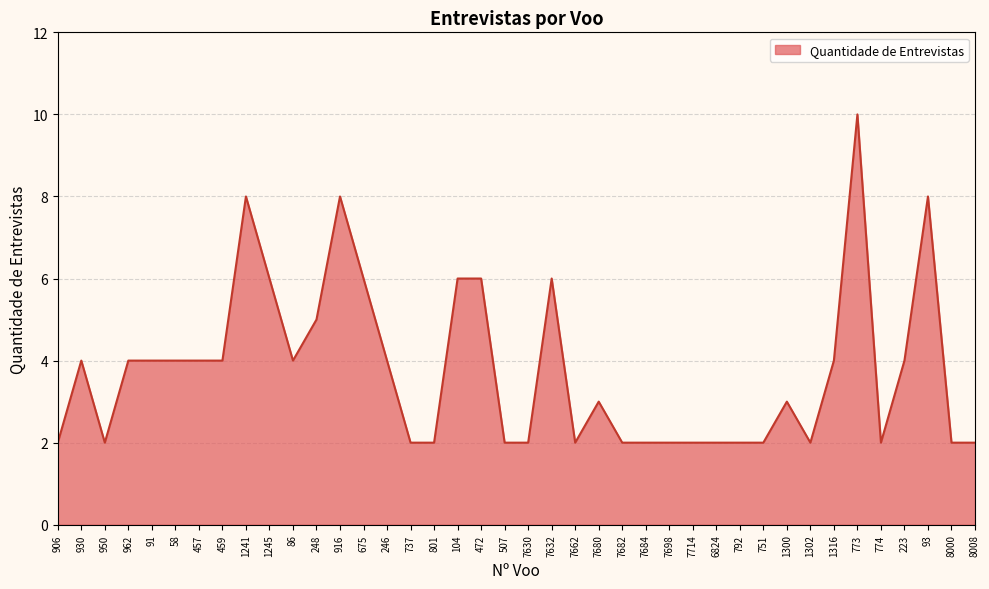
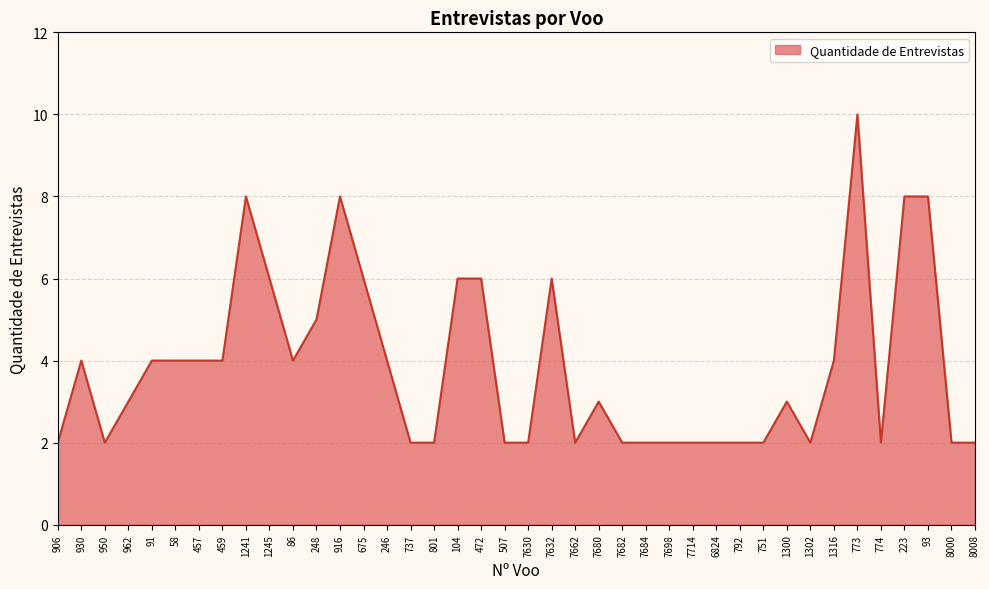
  {
    "906": 2,
    "930": 4,
    "950": 2,
-   "962": 4,
+   "962": 3,
    "91": 4,
    "58": 4,
    "457": 4,
    "459": 4,
    "1241": 8,
    "1245": 6,
    "86": 4,
    "248": 5,
    "916": 8,
    "675": 6,
    "246": 4,
    "737": 2,
    "801": 2,
    "104": 6,
    "472": 6,
    "507": 2,
    "7630": 2,
    "7632": 6,
    "7662": 2,
    "7680": 3,
    "7682": 2,
    "7684": 2,
    "7698": 2,
    "7714": 2,
    "6824": 2,
    "792": 2,
    "751": 2,
    "1300": 3,
    "1302": 2,
    "1316": 4,
    "773": 10,
    "774": 2,
-   "223": 4,
+   "223": 8,
    "93": 8,
    "8000": 2,
    "8008": 2
  }
